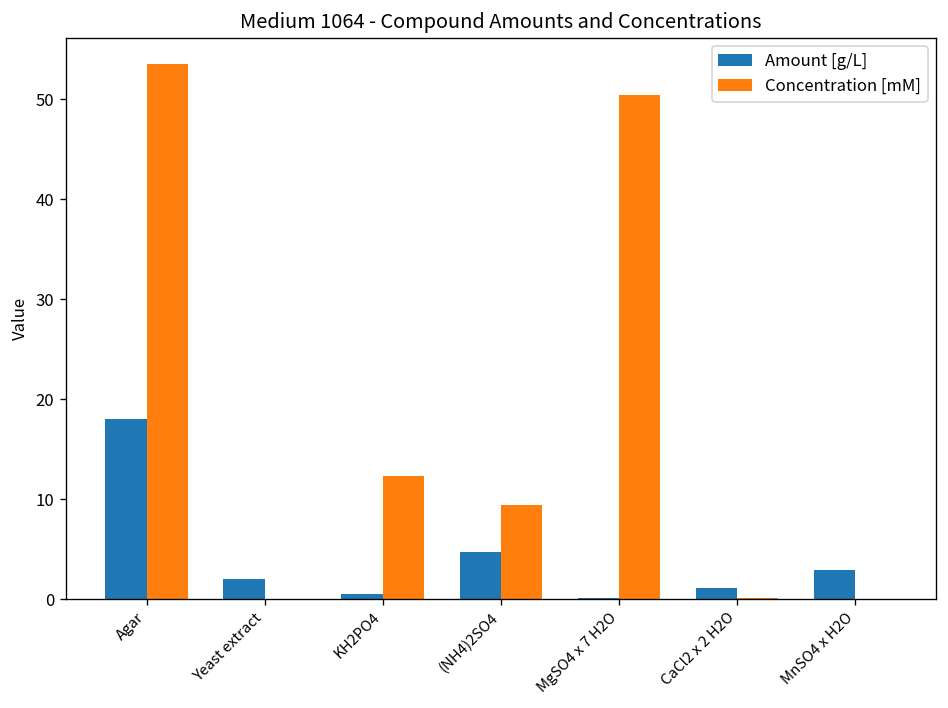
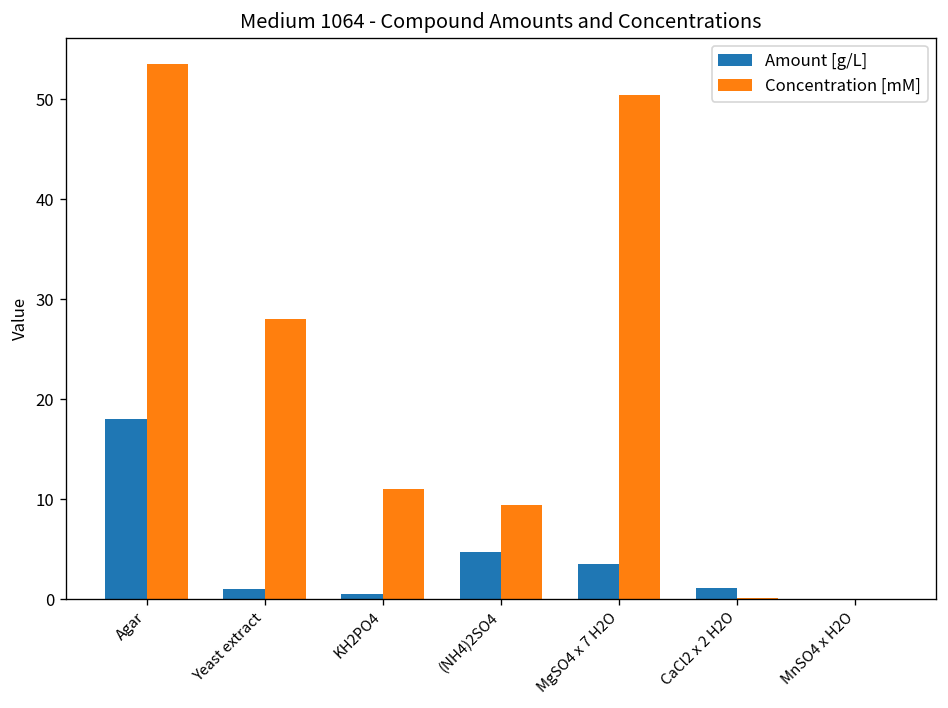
  {
    "Amount [g/L]": {
      "Agar": 18,
-     "Yeast extract": 2,
+     "Yeast extract": 1,
      "KH2PO4": 1,
      "(NH4)2SO4": 5,
-     "MgSO4 x 7 H2O": 0,
+     "MgSO4 x 7 H2O": 4,
      "CaCl2 x 2 H2O": 1,
-     "MnSO4 x H2O": 3
+     "MnSO4 x H2O": 0
    },
    "Concentration [mM]": {
      "Agar": 54,
-     "Yeast extract": 0,
-     "KH2PO4": 12,
+     "Yeast extract": 28,
+     "KH2PO4": 11,
      "(NH4)2SO4": 9,
      "MgSO4 x 7 H2O": 50
    }
  }
